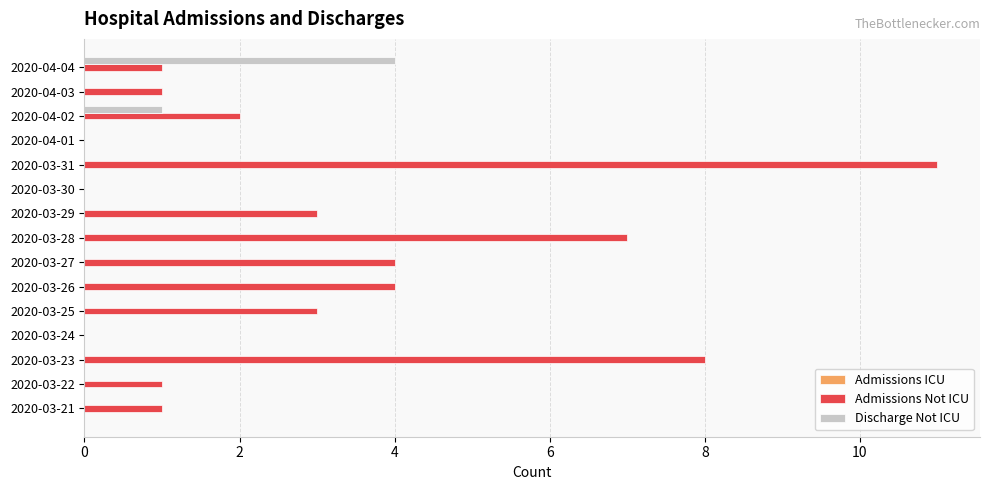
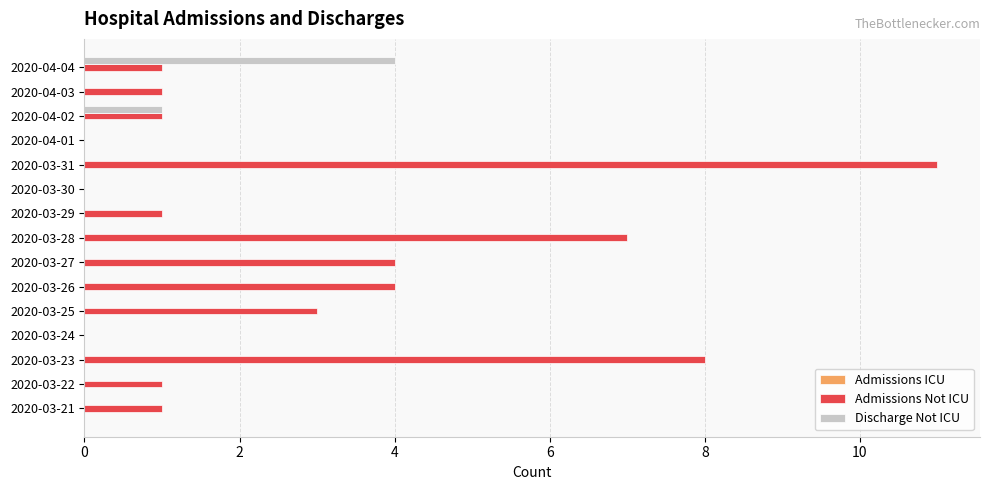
  {
    "Admissions ICU": {
      "2020-04-04": 0,
      "2020-04-03": 0,
      "2020-04-02": 0,
      "2020-04-01": 0,
      "2020-03-31": 0,
      "2020-03-30": 0,
      "2020-03-29": 0,
      "2020-03-28": 0,
      "2020-03-27": 0,
      "2020-03-26": 0,
      "2020-03-25": 0,
      "2020-03-24": 0,
      "2020-03-23": 0,
      "2020-03-22": 0,
      "2020-03-21": 0
    },
    "Admissions Not ICU": {
      "2020-04-04": 1,
      "2020-04-03": 1,
-     "2020-04-02": 2,
+     "2020-04-02": 1,
      "2020-04-01": 0,
      "2020-03-31": 11,
      "2020-03-30": 0,
-     "2020-03-29": 3,
+     "2020-03-29": 1,
      "2020-03-28": 7,
      "2020-03-27": 4,
      "2020-03-26": 4,
      "2020-03-25": 3,
      "2020-03-24": 0,
      "2020-03-23": 8,
      "2020-03-22": 1,
      "2020-03-21": 1
    },
    "Discharge Not ICU": {
      "2020-04-04": 4,
      "2020-04-03": 0,
      "2020-04-02": 1,
      "2020-04-01": 0,
      "2020-03-31": 0,
      "2020-03-30": 0,
      "2020-03-29": 0,
      "2020-03-28": 0,
      "2020-03-27": 0,
      "2020-03-26": 0,
      "2020-03-25": 0,
      "2020-03-24": 0,
      "2020-03-23": 0,
      "2020-03-22": 0,
      "2020-03-21": 0
    }
  }
